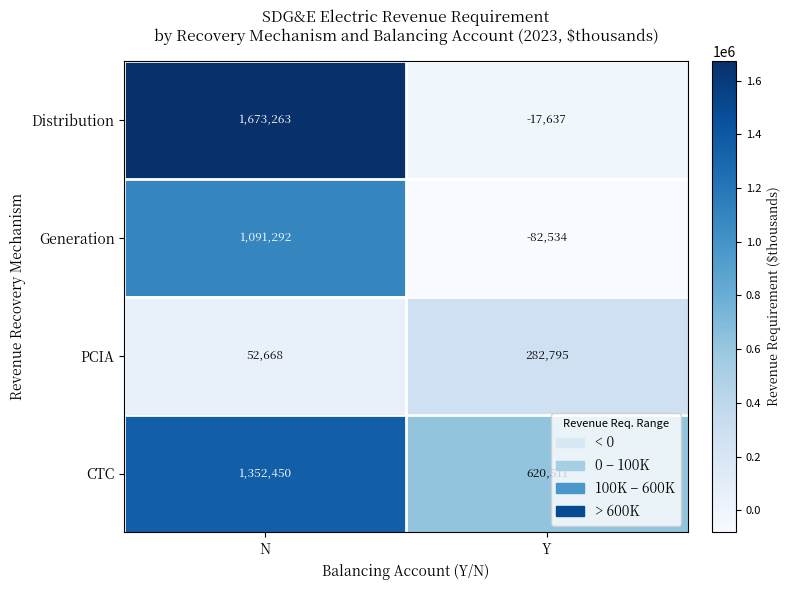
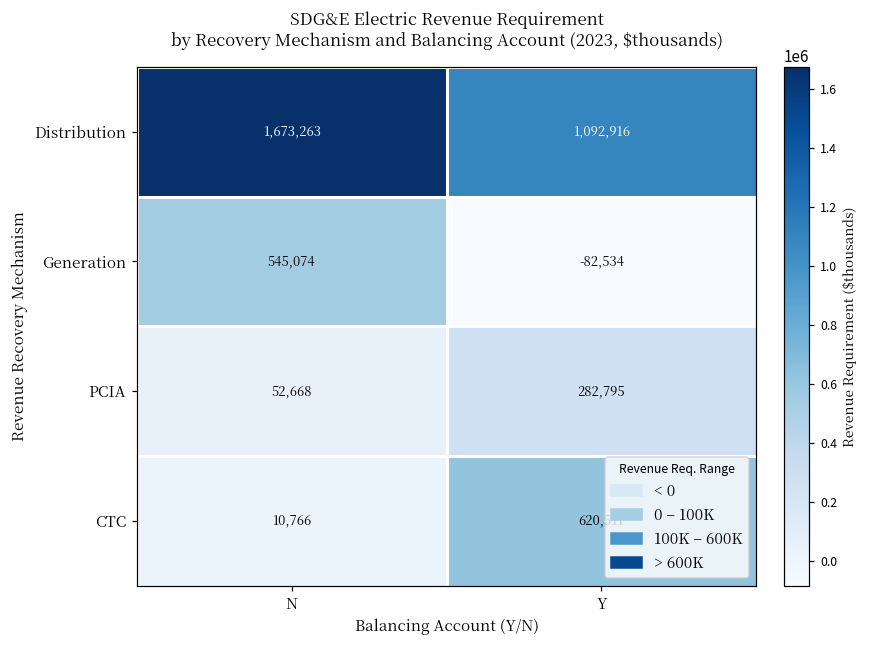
  {
    "Distribution": {
      "N": "1,673,263",
-     "Y": "-17,637"
+     "Y": "1,092,916"
    },
    "Generation": {
-     "N": "1,091,292",
+     "N": "545,074",
      "Y": "-82,534"
    },
    "PCIA": {
      "N": "52,668",
      "Y": "282,795"
    },
    "CTC": {
-     "N": "1,352,450"
+     "N": "10,766"
    }
  }
